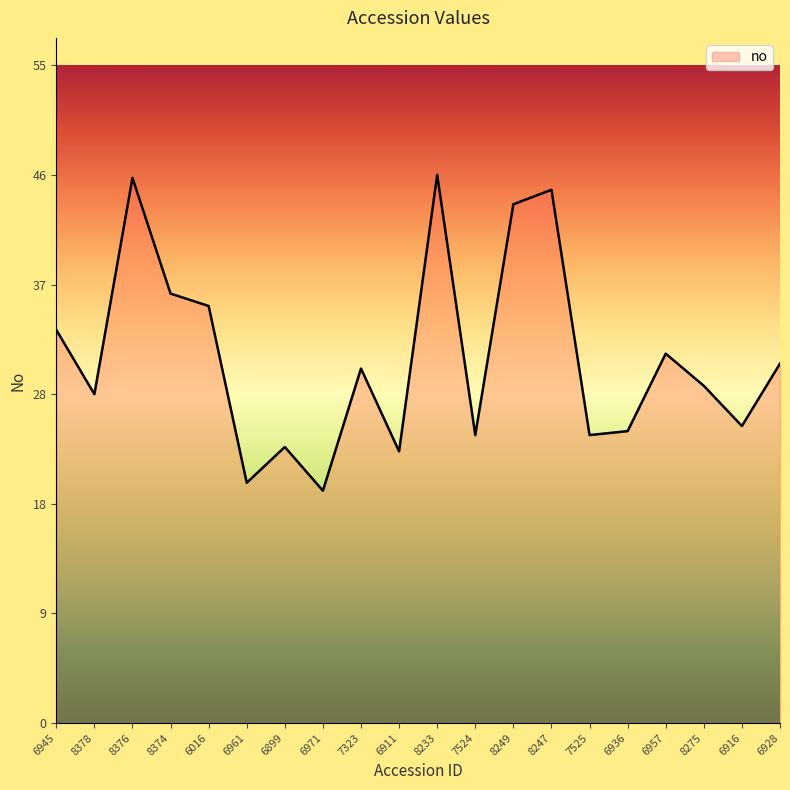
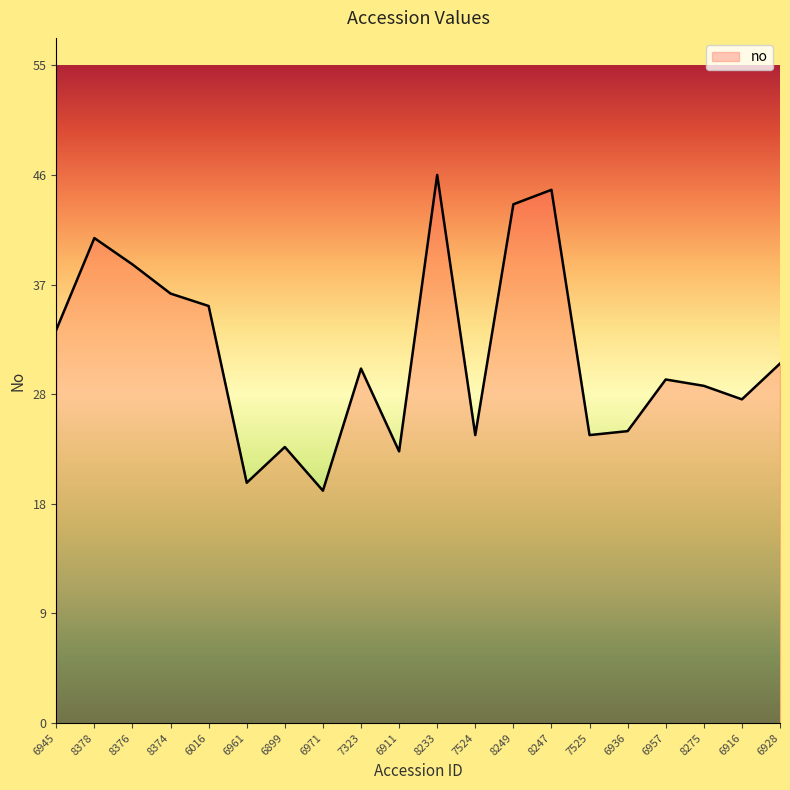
  {
    "6945": 33.0,
-   "8378": 27.6,
-   "8376": 45.8,
+   "8378": 40.7,
+   "8376": 38.5,
    "8374": 36.0,
    "6016": 35.0,
    "6961": 20.2,
    "6899": 23.2,
    "6971": 19.5,
    "7323": 29.8,
    "6911": 22.8,
    "8233": 46.0,
    "7524": 24.2,
    "8249": 43.5,
    "8247": 44.8,
    "7525": 24.2,
    "6936": 24.5,
-   "6957": 31.0,
+   "6957": 28.8,
    "8275": 28.3,
-   "6916": 24.9,
+   "6916": 27.2,
    "6928": 30.2
  }
